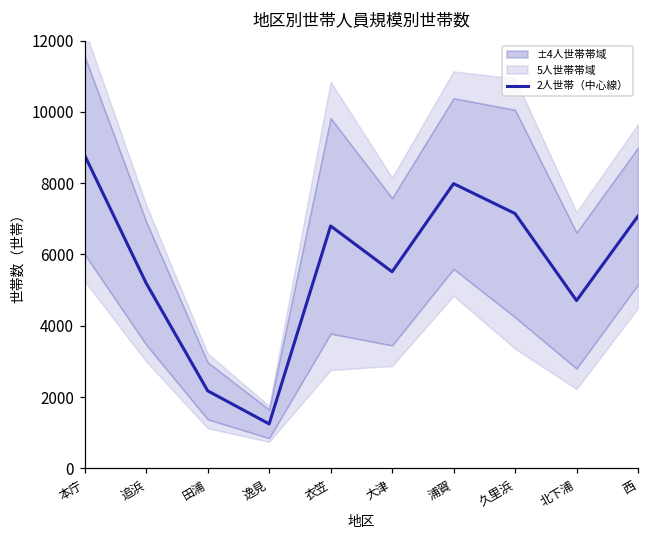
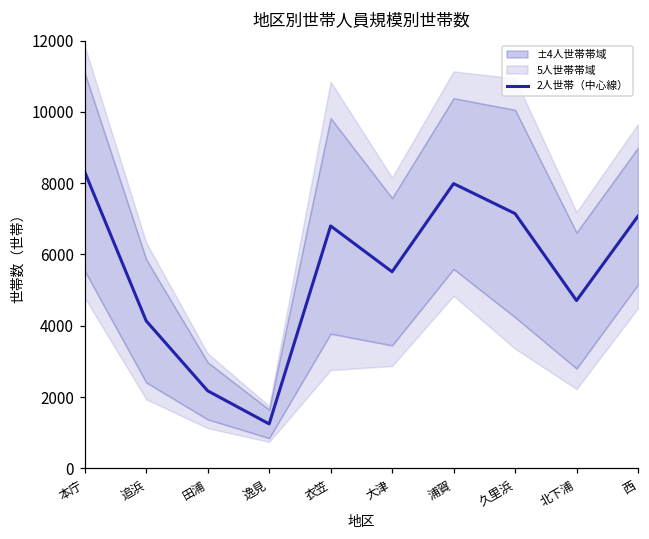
  {
    "2人世帯（中心線）": {
-     "本庁": 8800,
-     "追浜": 5200,
+     "本庁": 8300,
+     "追浜": 4100,
      "田浦": 2200,
      "逸見": 1200,
      "衣笠": 6800,
      "大津": 5500,
      "浦賀": 8000,
      "久里浜": 7100,
      "北下浦": 4700,
      "西": 7100
    }
  }
